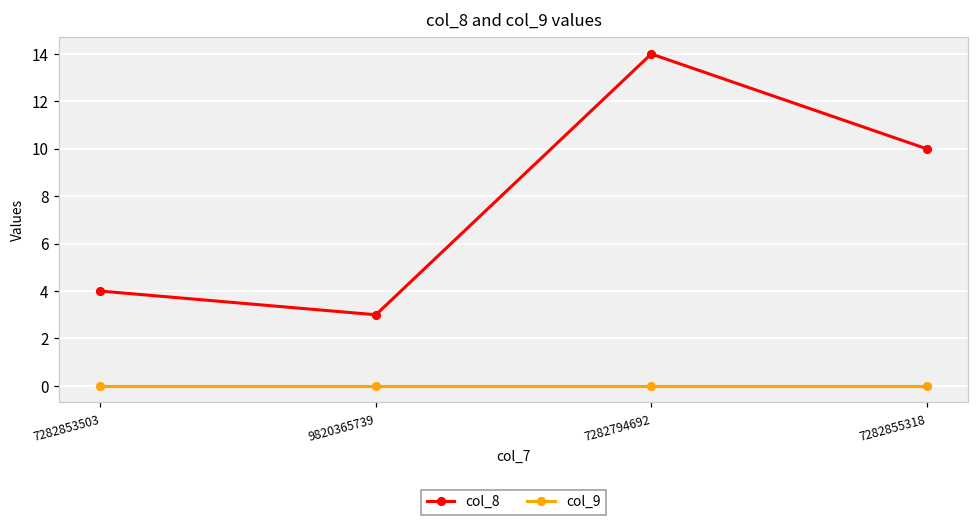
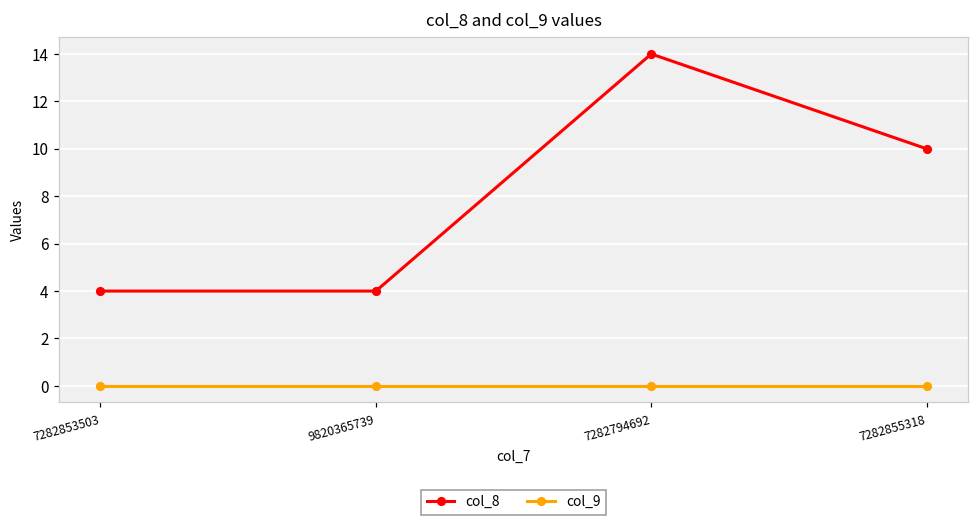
  {
    "col_8": {
      "7282853503": 4,
-     "9820365739": 3,
+     "9820365739": 4,
      "7282794692": 14,
      "7282855318": 10
    },
    "col_9": {
      "7282853503": 0,
      "9820365739": 0,
      "7282794692": 0,
      "7282855318": 0
    }
  }
